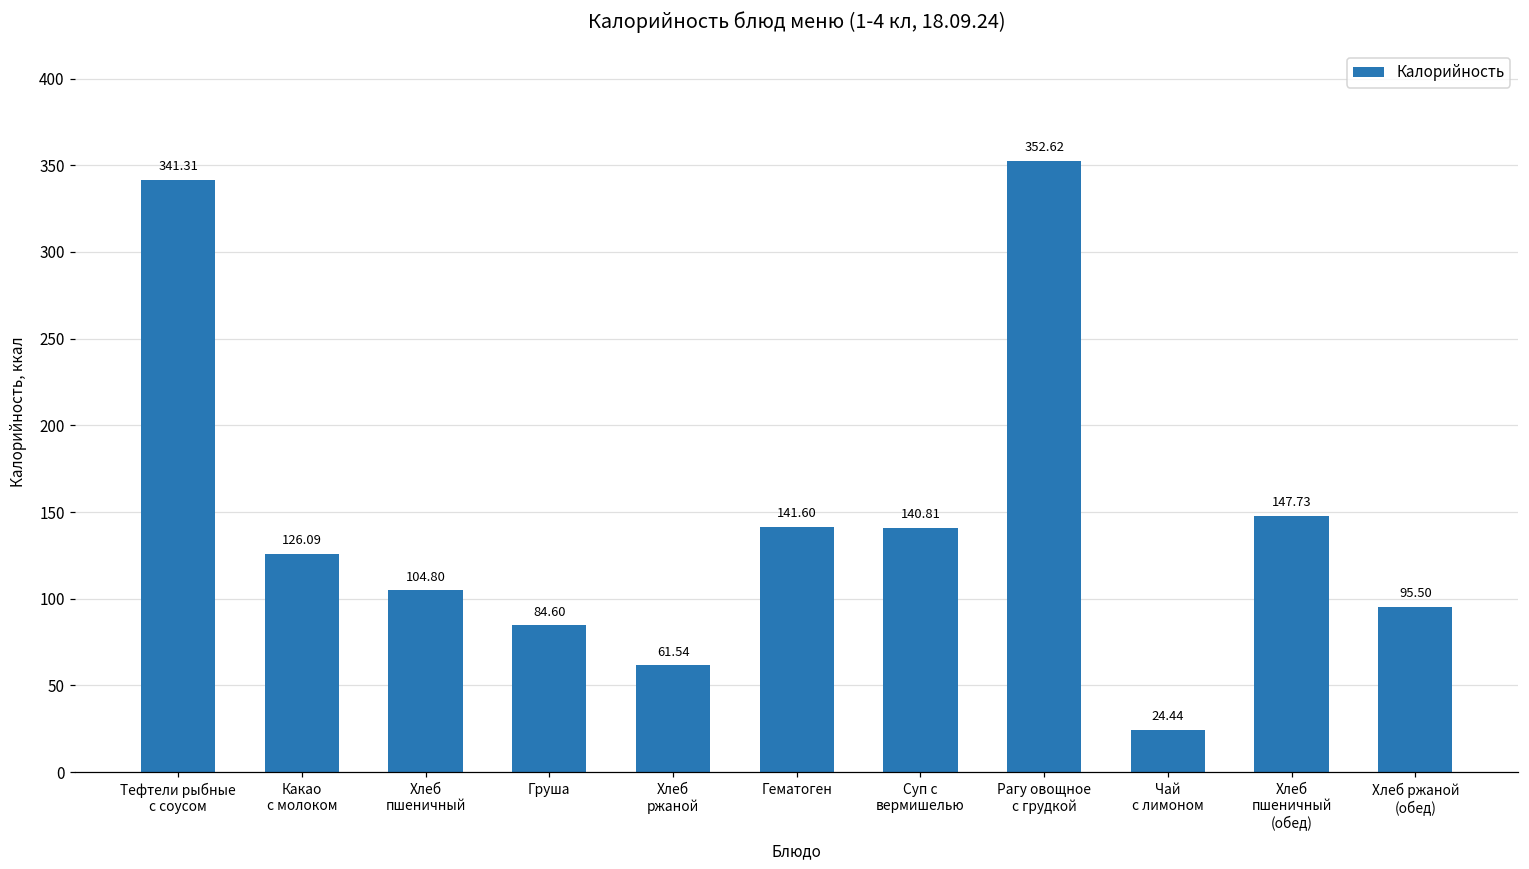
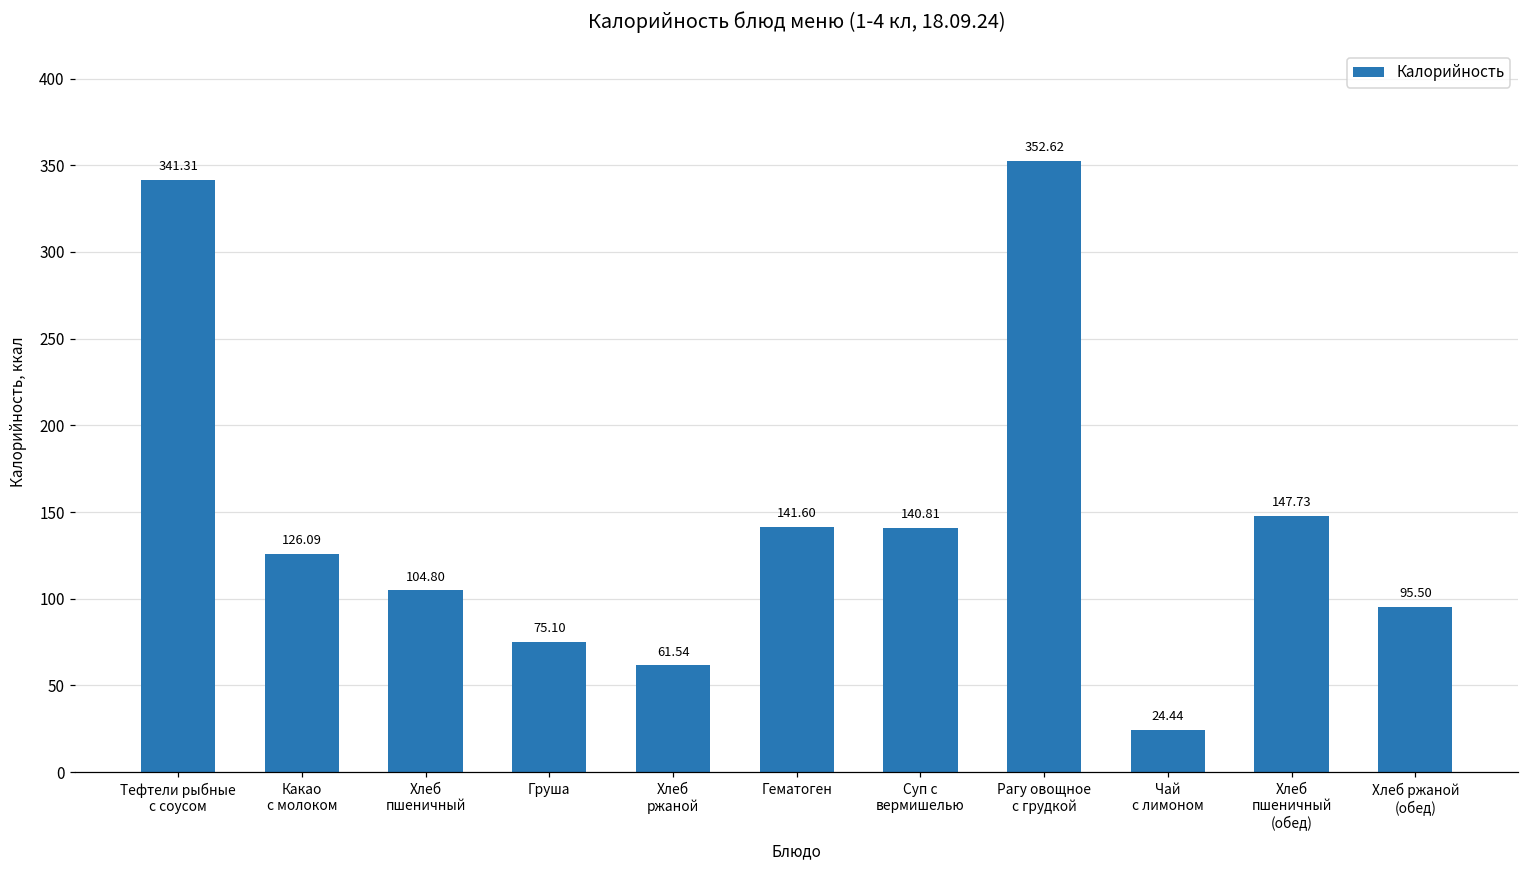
  {
    "Тефтели рыбные с соусом": 341.31,
    "Какао с молоком": 126.09,
    "Хлеб пшеничный": 104.80,
-   "Груша": 84.60,
+   "Груша": 75.10,
    "Хлеб ржаной": 61.54,
    "Гематоген": 141.60,
    "Суп с вермишелью": 140.81,
    "Рагу овощное с грудкой": 352.62,
    "Чай с лимоном": 24.44,
    "Хлеб пшеничный (обед)": 147.73,
    "Хлеб ржаной (обед)": 95.50
  }
